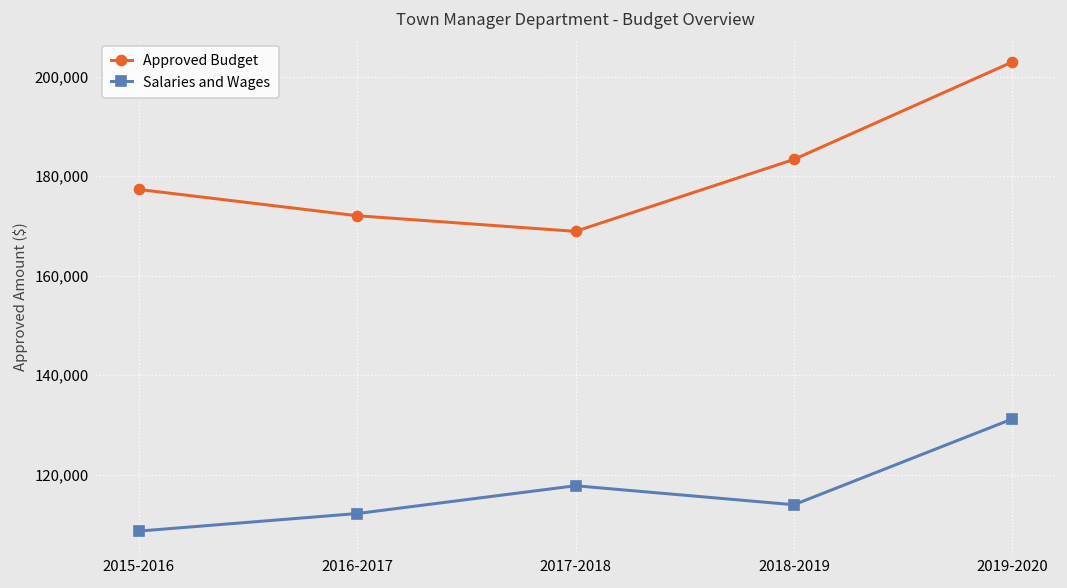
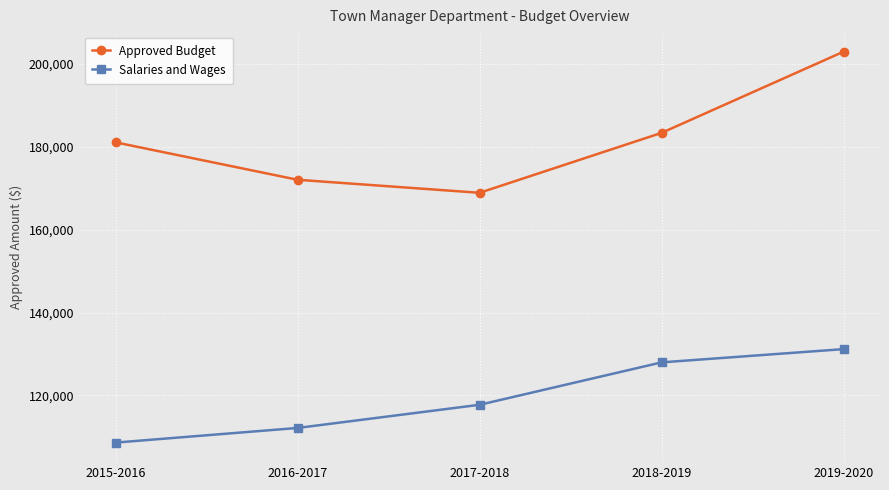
  {
    "Approved Budget": {
-     "2015-2016": "177,000",
+     "2015-2016": "181,000",
      "2016-2017": "172,000",
      "2017-2018": "169,000",
      "2018-2019": "183,000",
      "2019-2020": "203,000"
    },
    "Salaries and Wages": {
      "2015-2016": "109,000",
      "2016-2017": "112,000",
      "2017-2018": "118,000",
-     "2018-2019": "114,000",
+     "2018-2019": "128,000",
      "2019-2020": "131,000"
    }
  }
